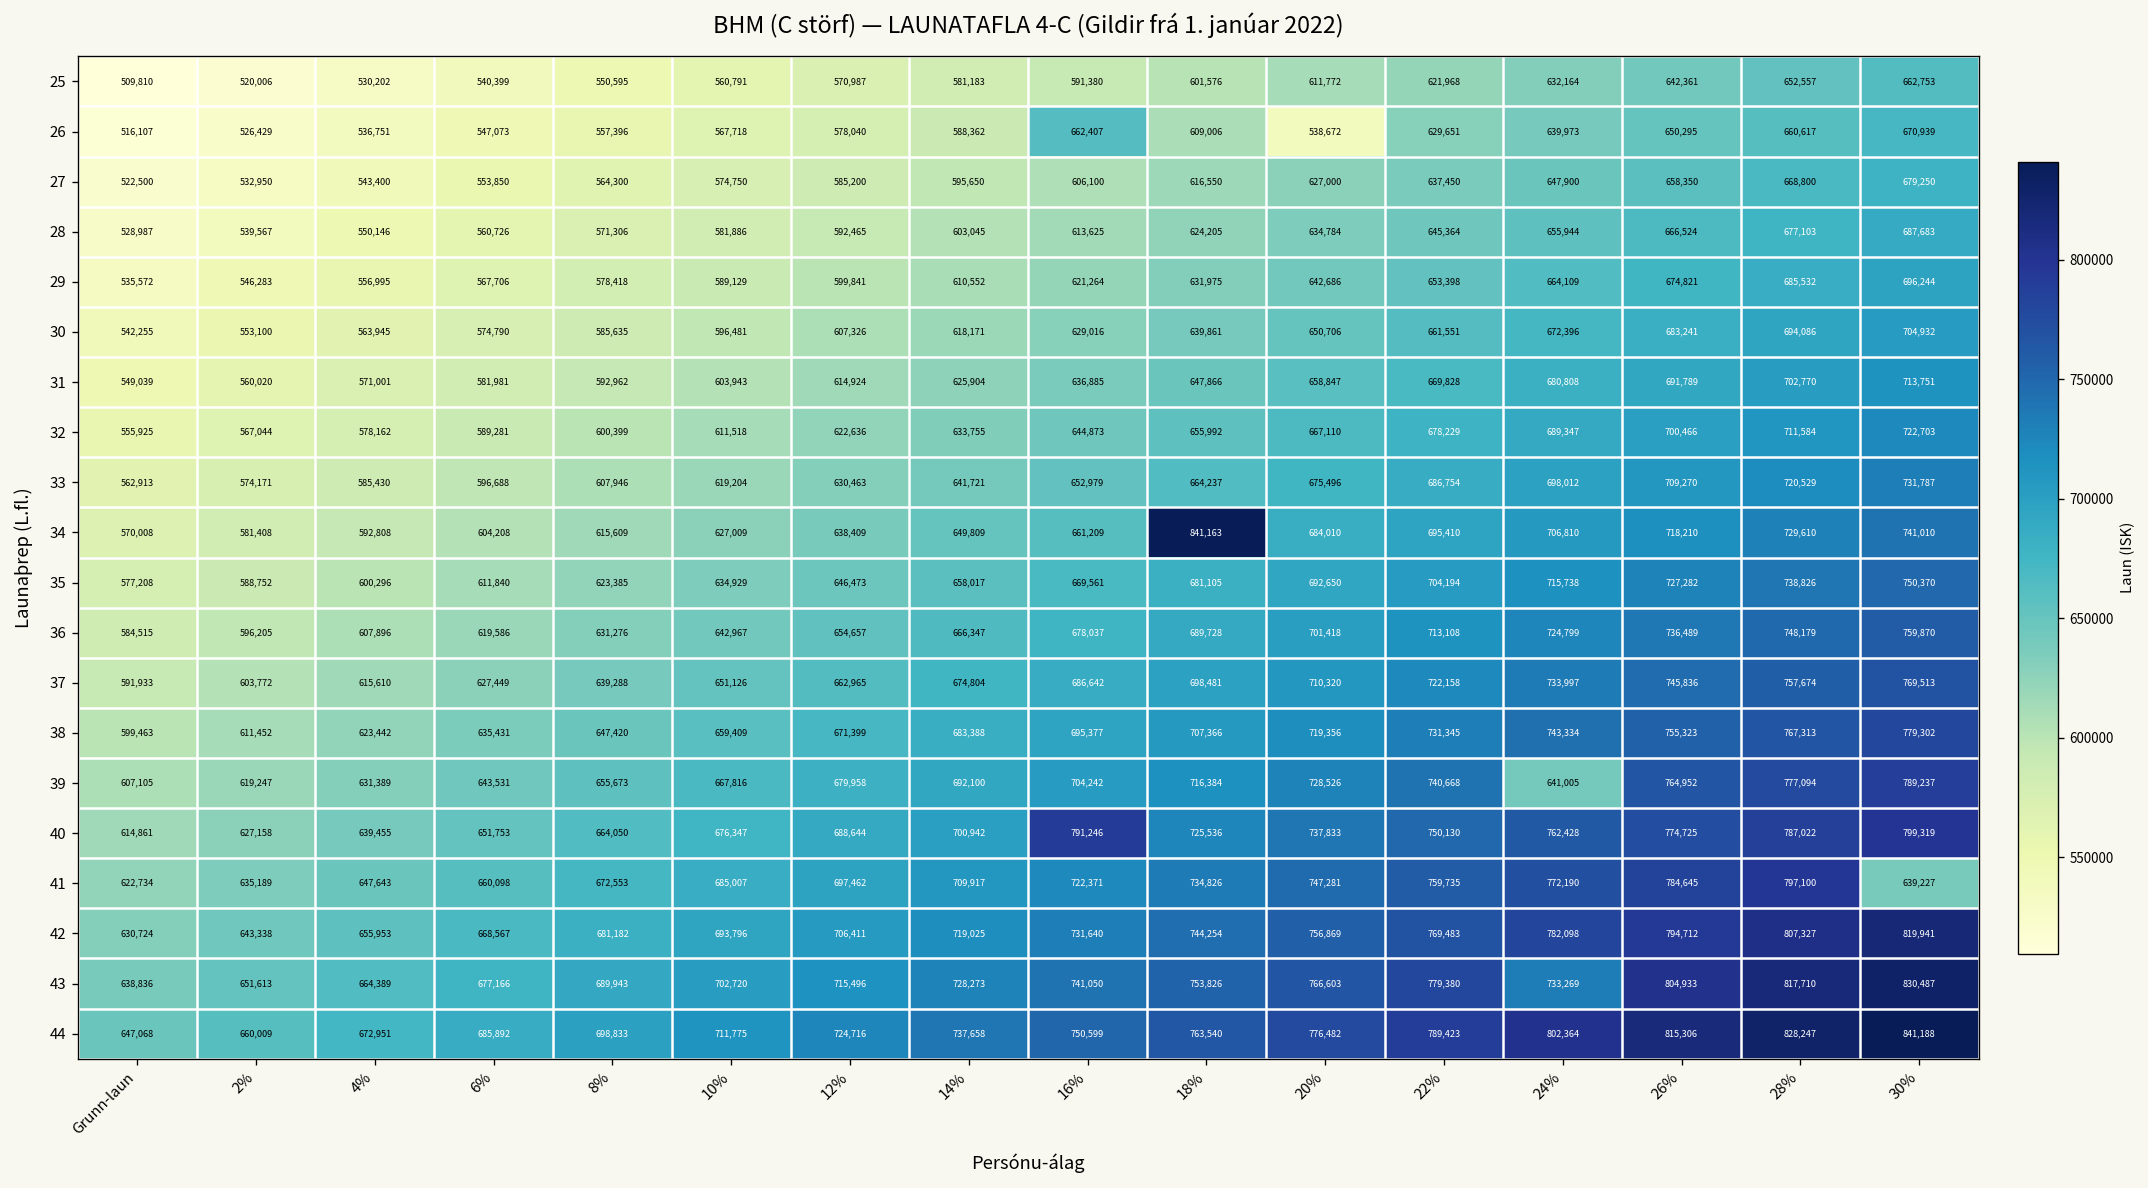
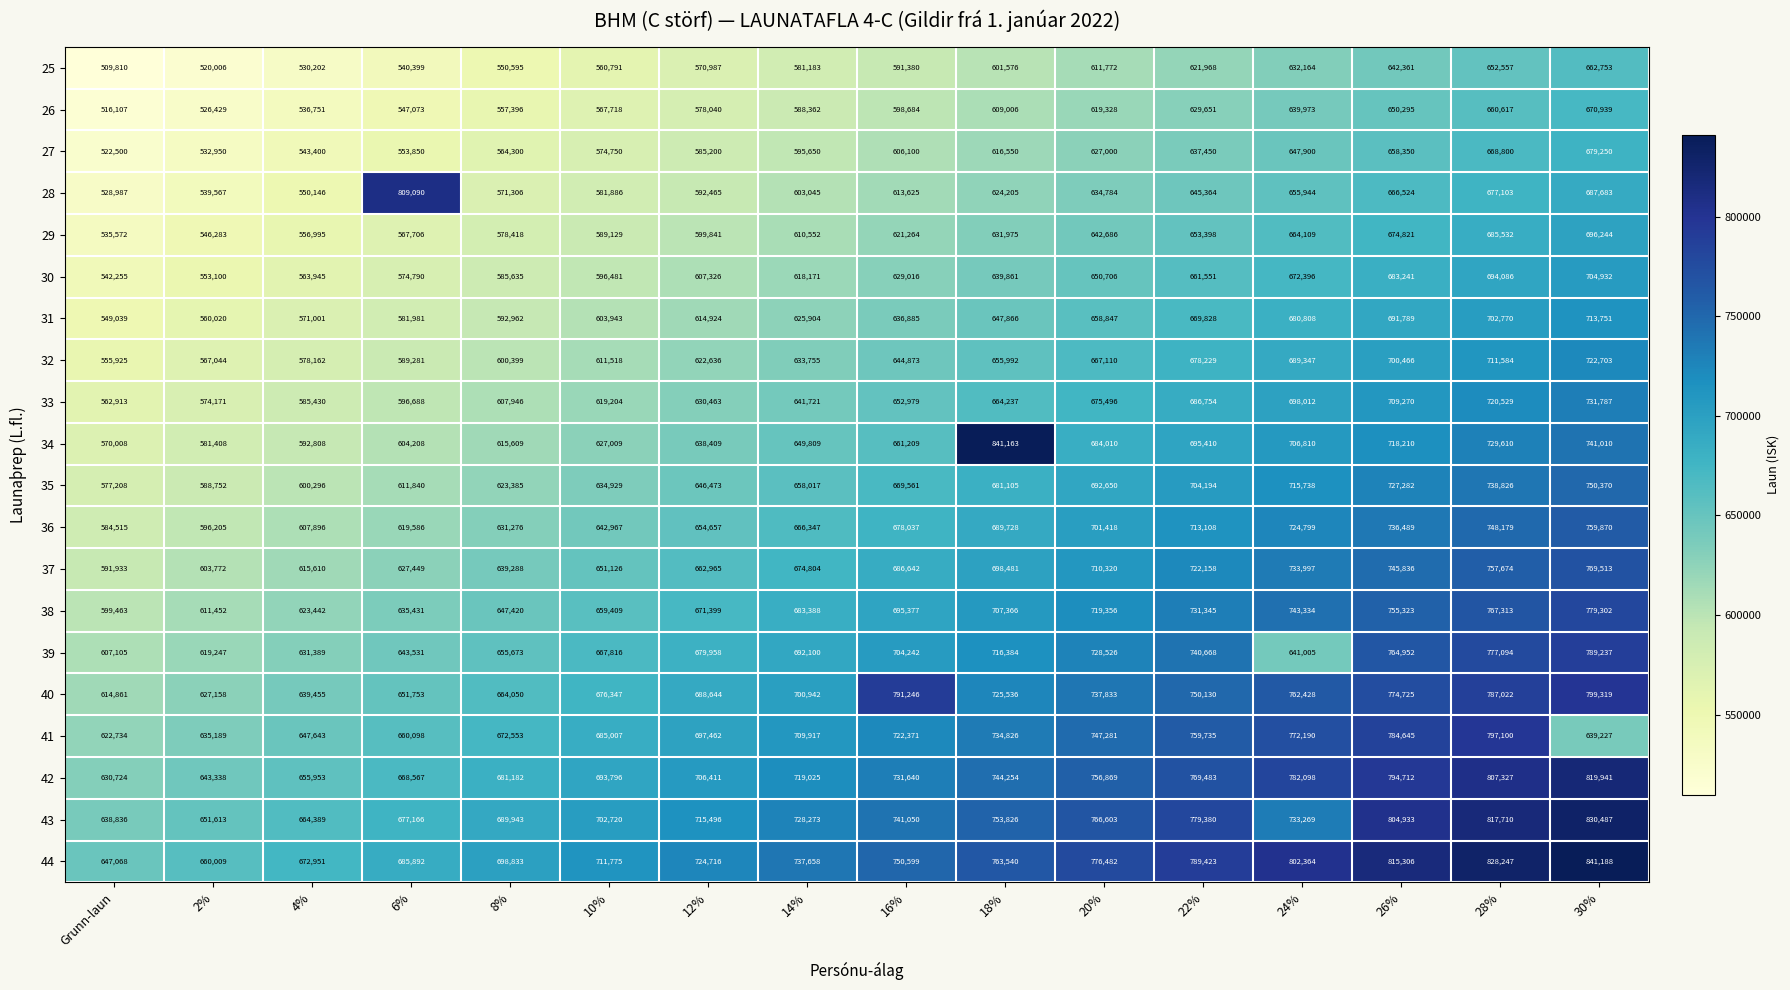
  {
    "26": {
      "Grunn-laun": "516,107",
      "2%": "526,429",
      "4%": "536,751",
      "6%": "547,073",
      "8%": "557,396",
      "10%": "567,718",
      "12%": "578,040",
      "14%": "588,362",
-     "16%": "662,407",
+     "16%": "598,684",
      "18%": "609,006",
-     "20%": "538,672",
+     "20%": "619,328",
      "22%": "629,651",
      "24%": "639,973",
      "26%": "650,295",
      "28%": "660,617",
      "30%": "670,939"
    },
    "28": {
      "Grunn-laun": "528,987",
      "2%": "539,567",
      "4%": "550,146",
-     "6%": "560,726",
+     "6%": "809,090",
      "8%": "571,306",
      "10%": "581,886",
      "12%": "592,465",
      "14%": "603,045",
      "16%": "613,625",
      "18%": "624,205",
      "20%": "634,784",
      "22%": "645,364",
      "24%": "655,944",
      "26%": "666,524",
      "28%": "677,103",
      "30%": "687,683"
    }
  }
